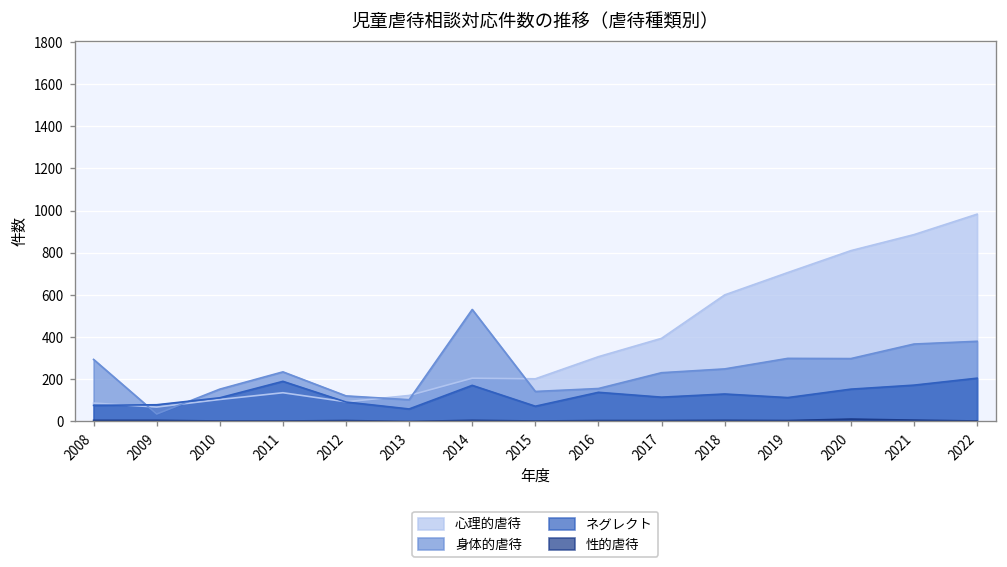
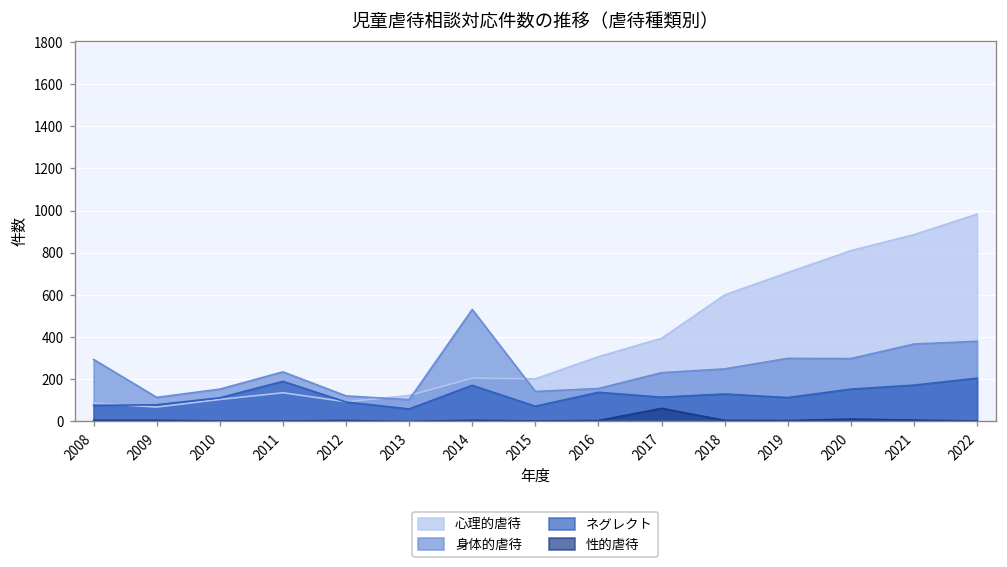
  {
    "心理的虐待": {
      "2011": 140,
      "2013": 120,
      "2014": 210,
      "2015": 200,
      "2016": 310,
      "2017": 390,
      "2018": 600,
      "2019": 710,
      "2020": 810,
      "2021": 890,
      "2022": 980
    },
    "身体的虐待": {
      "2008": 290,
-     "2009": 40,
+     "2009": 110,
      "2010": 150,
      "2011": 240,
      "2012": 120,
      "2013": 100,
      "2014": 530,
      "2015": 140,
      "2016": 160,
      "2017": 230,
      "2018": 250,
      "2019": 300,
      "2020": 300,
      "2021": 370,
      "2022": 380
    },
    "ネグレクト": {
      "2011": 190,
      "2013": 60,
      "2014": 170,
      "2015": 70,
      "2016": 140,
      "2017": 120,
      "2018": 130,
      "2019": 110,
      "2020": 150,
      "2021": 170,
      "2022": 210
    },
    "性的虐待": {
      "2008": 10,
      "2009": 10,
      "2010": 0,
      "2011": 0,
      "2012": 0,
      "2013": 0,
      "2014": 10,
      "2015": 0,
      "2016": 0,
-     "2017": 0,
+     "2017": 60,
      "2018": 10,
      "2019": 0,
      "2020": 10,
      "2021": 10,
      "2022": 0
    }
  }
